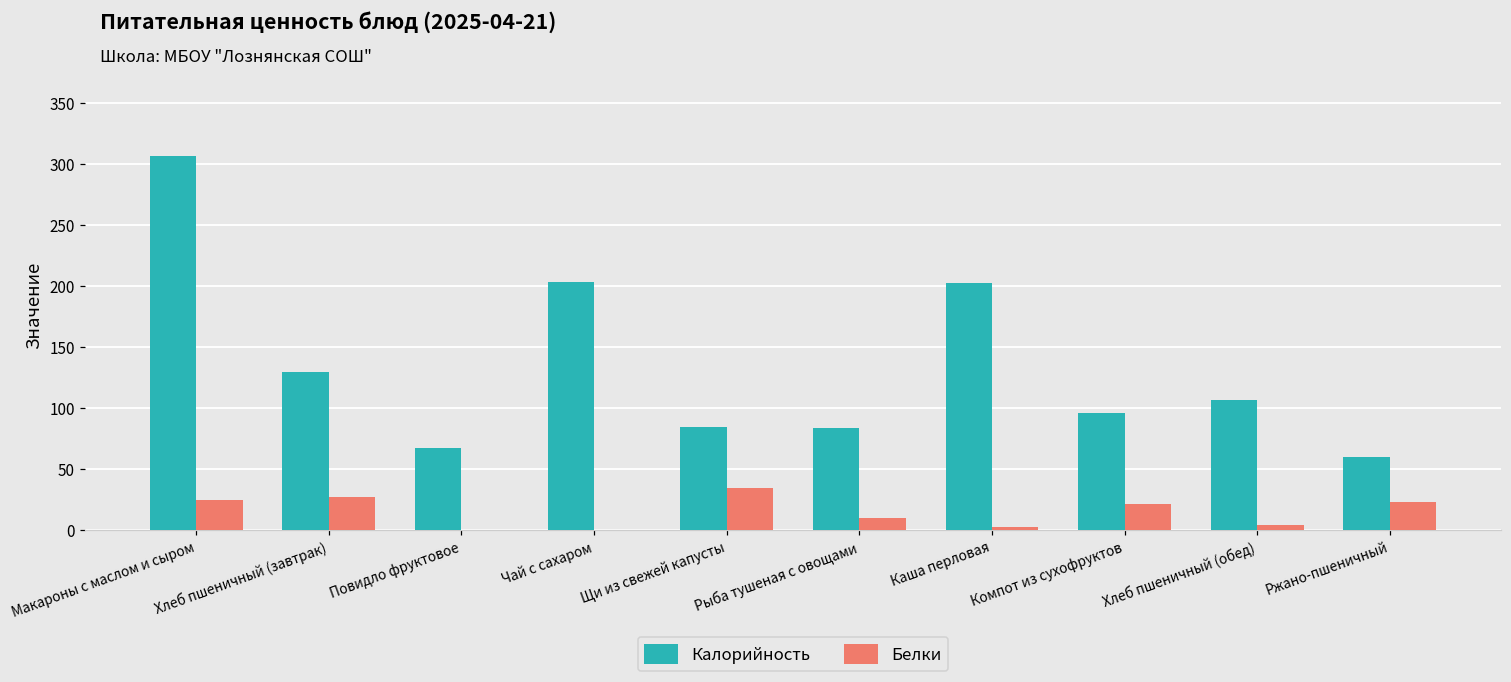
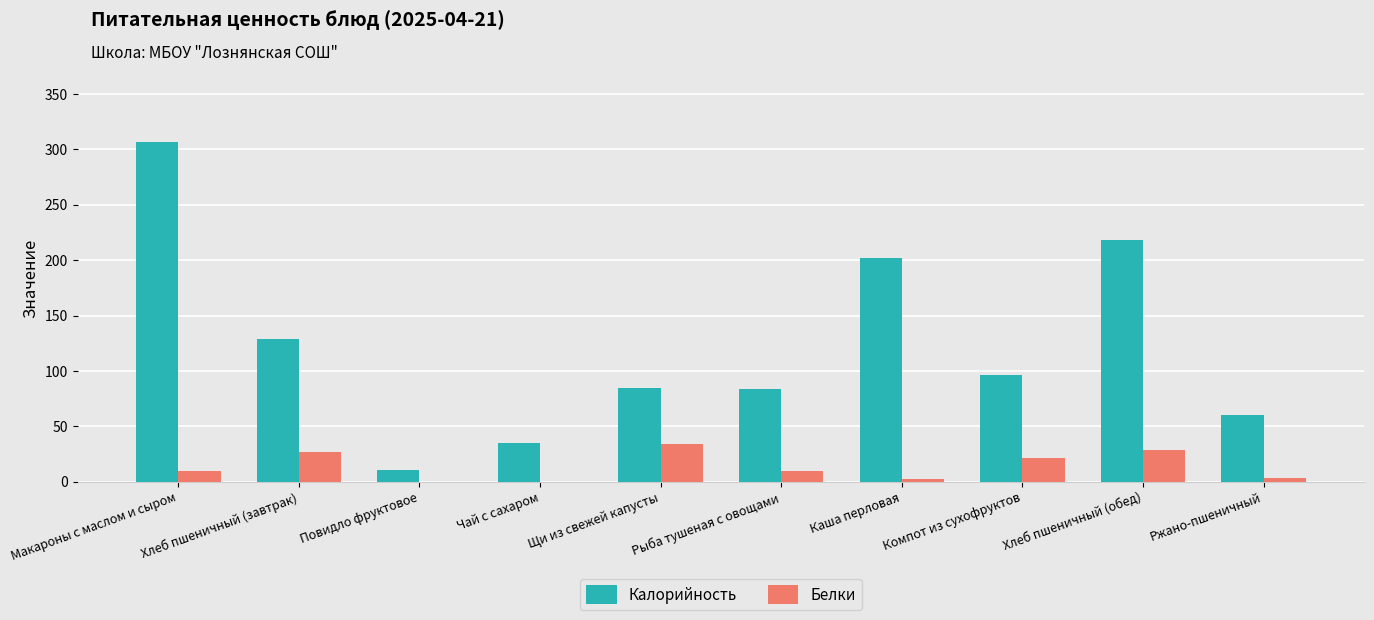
  {
    "Калорийность": {
      "Макароны с маслом и сыром": 307,
      "Хлеб пшеничный (завтрак)": 129,
-     "Повидло фруктовое": 67,
-     "Чай с сахаром": 204,
+     "Повидло фруктовое": 11,
+     "Чай с сахаром": 35,
      "Щи из свежей капусты": 85,
      "Рыба тушеная с овощами": 84,
      "Каша перловая": 202,
      "Компот из сухофруктов": 96,
-     "Хлеб пшеничный (обед)": 107,
+     "Хлеб пшеничный (обед)": 218,
      "Ржано-пшеничный": 60
    },
    "Белки": {
-     "Макароны с маслом и сыром": 25,
+     "Макароны с маслом и сыром": 10,
      "Хлеб пшеничный (завтрак)": 27,
      "Повидло фруктовое": 0,
      "Щи из свежей капусты": 35,
      "Рыба тушеная с овощами": 10,
      "Компот из сухофруктов": 21,
-     "Хлеб пшеничный (обед)": 4,
-     "Ржано-пшеничный": 23
+     "Хлеб пшеничный (обед)": 28,
+     "Ржано-пшеничный": 3
    }
  }
